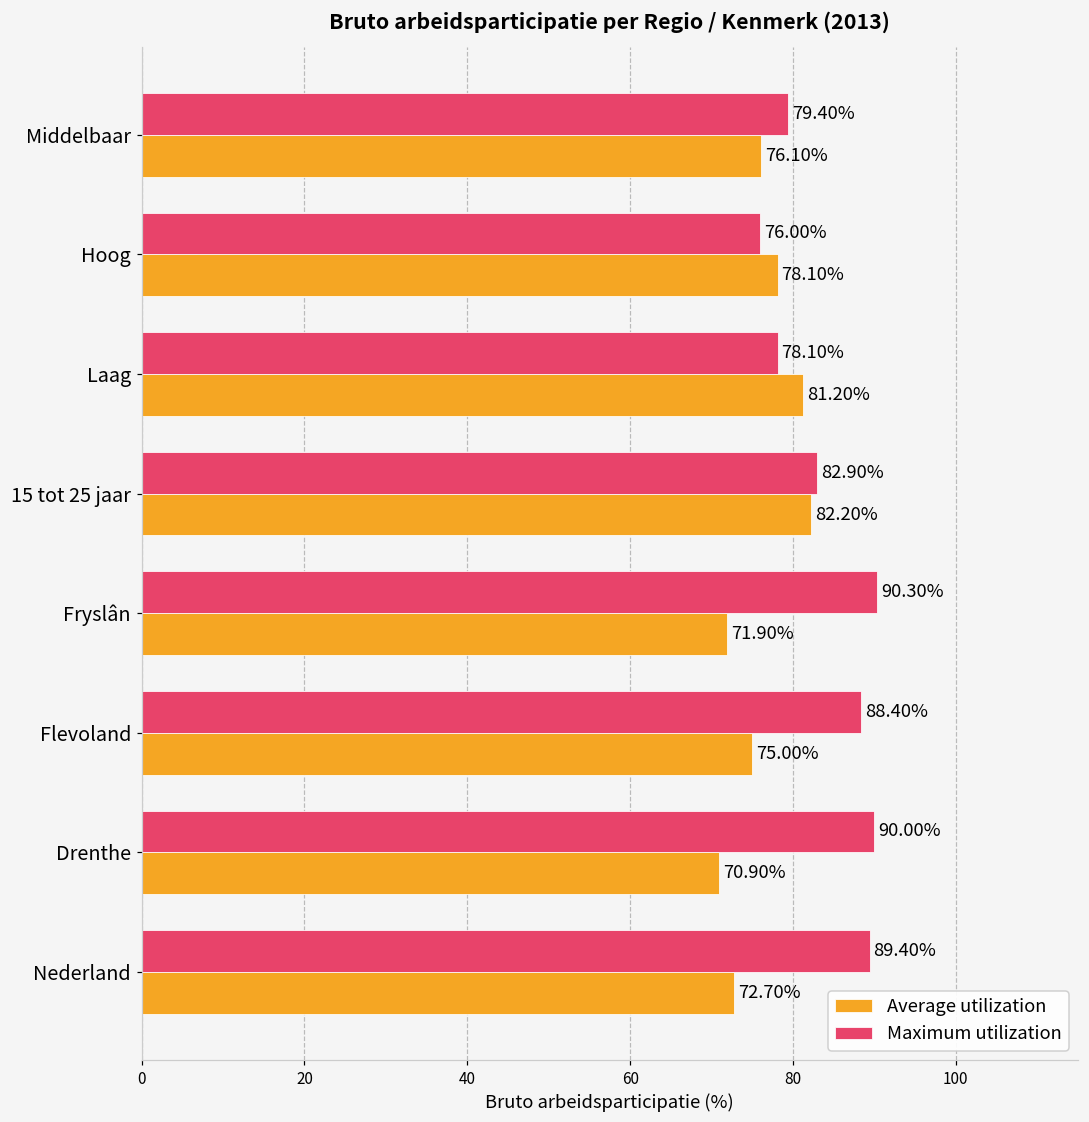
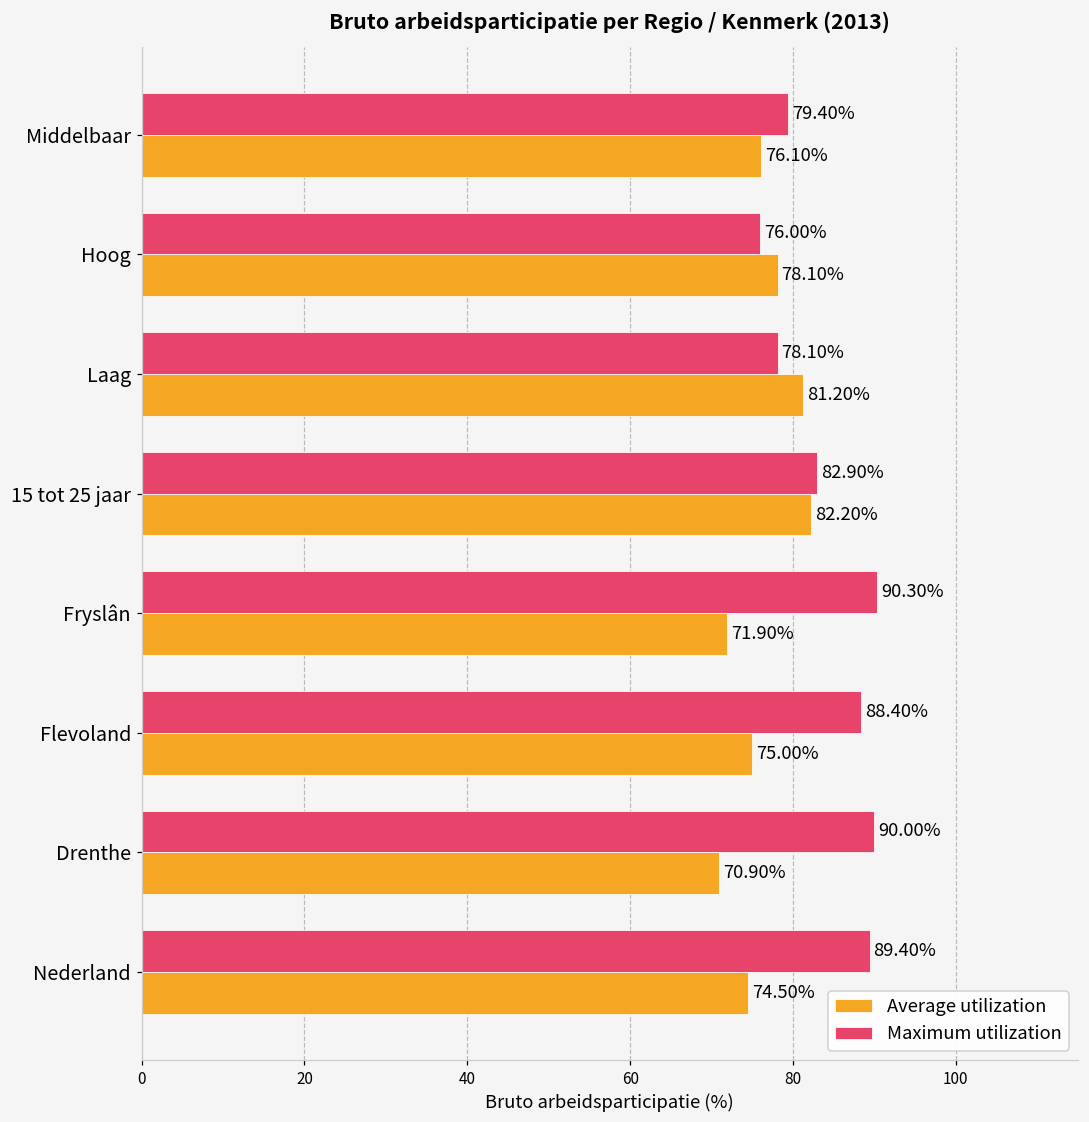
  {
    "Average utilization": {
      "Middelbaar": "76.10%",
      "Hoog": "78.10%",
      "Laag": "81.20%",
      "15 tot 25 jaar": "82.20%",
      "Fryslân": "71.90%",
      "Flevoland": "75.00%",
      "Drenthe": "70.90%",
-     "Nederland": "72.70%"
+     "Nederland": "74.50%"
    },
    "Maximum utilization": {
      "Middelbaar": "79.40%",
      "Hoog": "76.00%",
      "Laag": "78.10%",
      "15 tot 25 jaar": "82.90%",
      "Fryslân": "90.30%",
      "Flevoland": "88.40%",
      "Drenthe": "90.00%",
      "Nederland": "89.40%"
    }
  }
